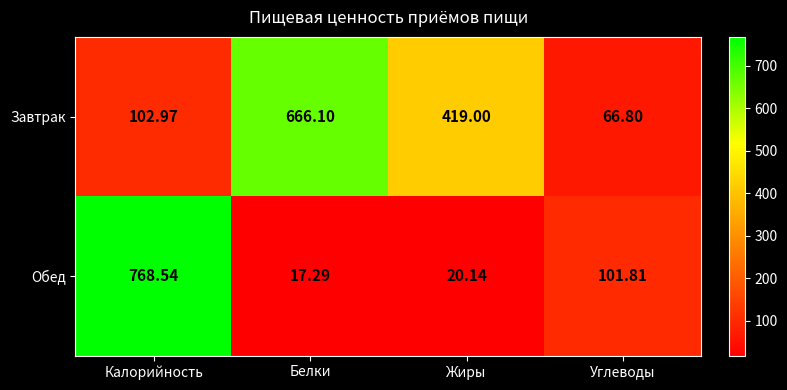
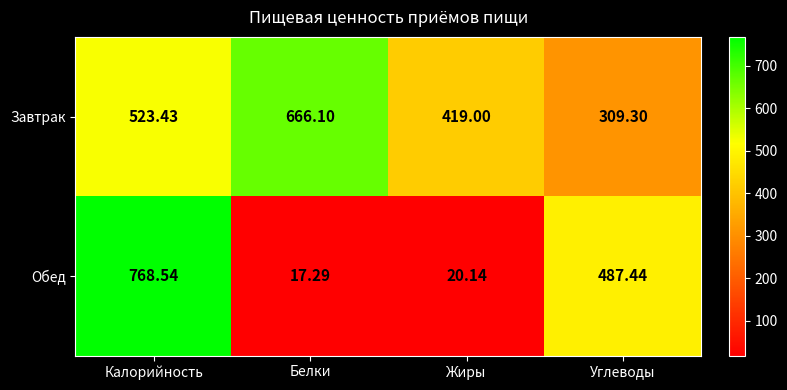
  {
    "Завтрак": {
-     "Калорийность": 102.97,
+     "Калорийность": 523.43,
      "Белки": 666.10,
      "Жиры": 419.00,
-     "Углеводы": 66.80
+     "Углеводы": 309.30
    },
    "Обед": {
      "Калорийность": 768.54,
      "Белки": 17.29,
      "Жиры": 20.14,
-     "Углеводы": 101.81
+     "Углеводы": 487.44
    }
  }
